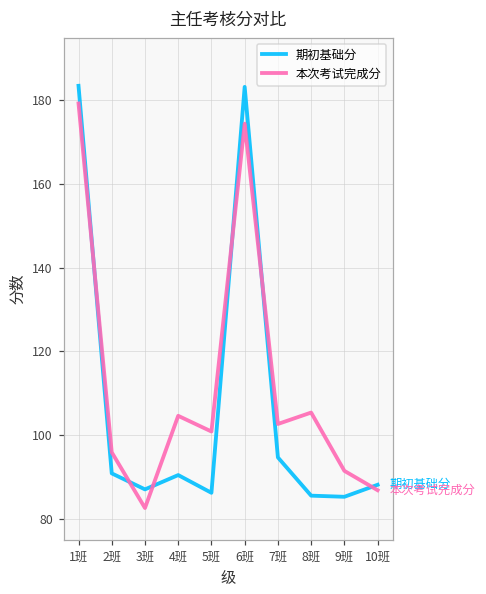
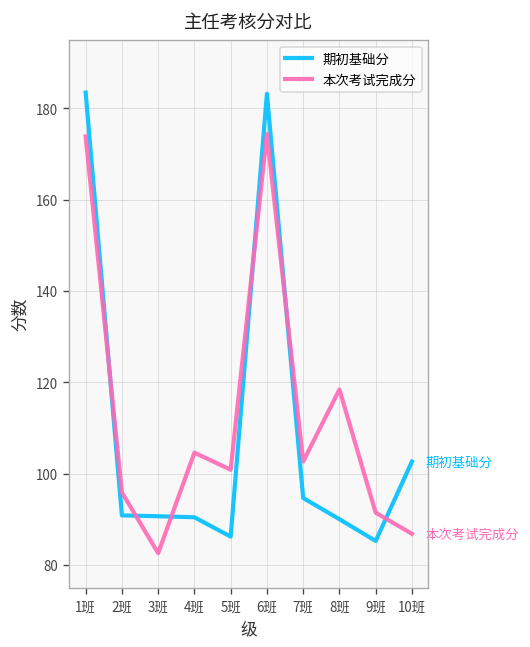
  {
    "期初基础分": {
      "1班": 183,
      "2班": 91,
-     "3班": 87,
+     "3班": 91,
      "4班": 90,
      "5班": 86,
      "6班": 183,
      "7班": 95,
-     "8班": 86,
+     "8班": 90,
      "9班": 85,
-     "10班": 88
+     "10班": 103
    },
    "本次考试完成分": {
-     "1班": 179,
+     "1班": 174,
      "2班": 96,
      "3班": 83,
      "4班": 105,
      "5班": 101,
      "6班": 174,
      "7班": 103,
-     "8班": 105,
+     "8班": 118,
      "9班": 91,
      "10班": 87
    }
  }
